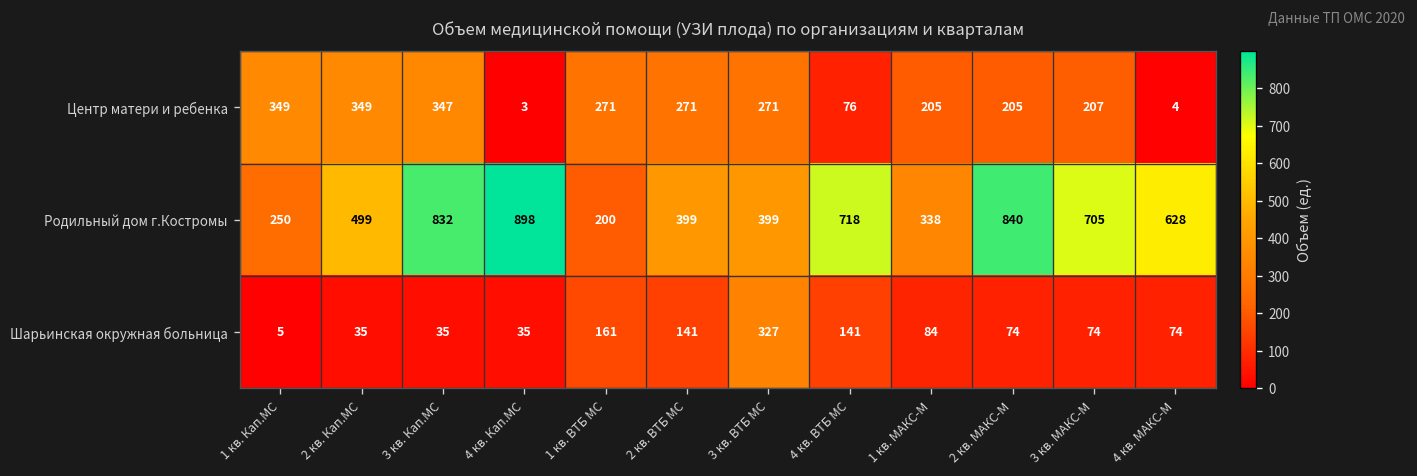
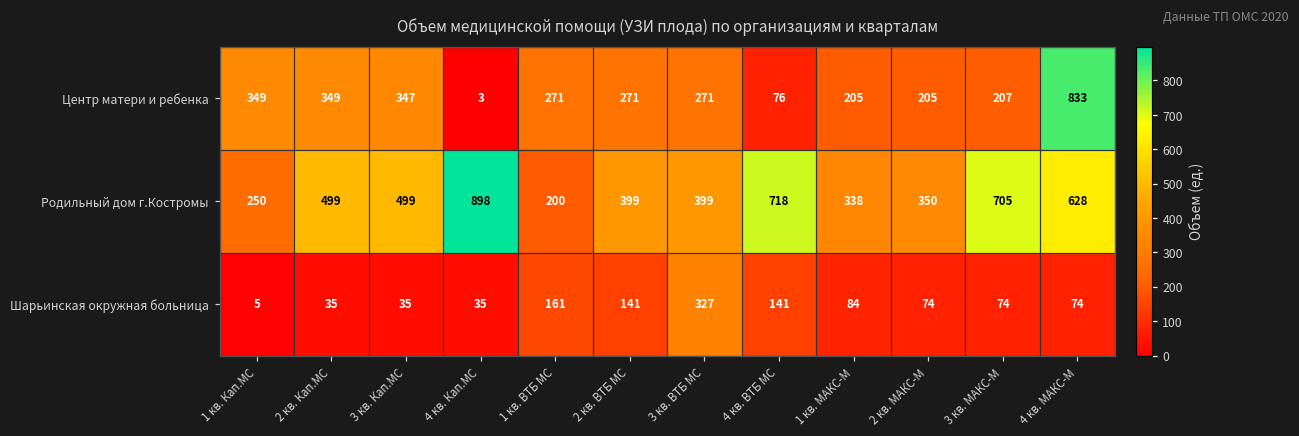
  {
    "Центр матери и ребенка": {
      "1 кв. Кап.МС": 349,
      "2 кв. Кап.МС": 349,
      "3 кв. Кап.МС": 347,
      "4 кв. Кап.МС": 3,
      "1 кв. ВТБ МС": 271,
      "2 кв. ВТБ МС": 271,
      "3 кв. ВТБ МС": 271,
      "4 кв. ВТБ МС": 76,
      "1 кв. МАКС-М": 205,
      "2 кв. МАКС-М": 205,
      "3 кв. МАКС-М": 207,
-     "4 кв. МАКС-М": 4
+     "4 кв. МАКС-М": 833
    },
    "Родильный дом г.Костромы": {
      "1 кв. Кап.МС": 250,
      "2 кв. Кап.МС": 499,
-     "3 кв. Кап.МС": 832,
+     "3 кв. Кап.МС": 499,
      "4 кв. Кап.МС": 898,
      "1 кв. ВТБ МС": 200,
      "2 кв. ВТБ МС": 399,
      "3 кв. ВТБ МС": 399,
      "4 кв. ВТБ МС": 718,
      "1 кв. МАКС-М": 338,
-     "2 кв. МАКС-М": 840,
+     "2 кв. МАКС-М": 350,
      "3 кв. МАКС-М": 705,
      "4 кв. МАКС-М": 628
    },
    "Шарьинская окружная больница": {
      "1 кв. Кап.МС": 5,
      "2 кв. Кап.МС": 35,
      "3 кв. Кап.МС": 35,
      "4 кв. Кап.МС": 35,
      "1 кв. ВТБ МС": 161,
      "2 кв. ВТБ МС": 141,
      "3 кв. ВТБ МС": 327,
      "4 кв. ВТБ МС": 141,
      "1 кв. МАКС-М": 84,
      "2 кв. МАКС-М": 74,
      "3 кв. МАКС-М": 74,
      "4 кв. МАКС-М": 74
    }
  }
